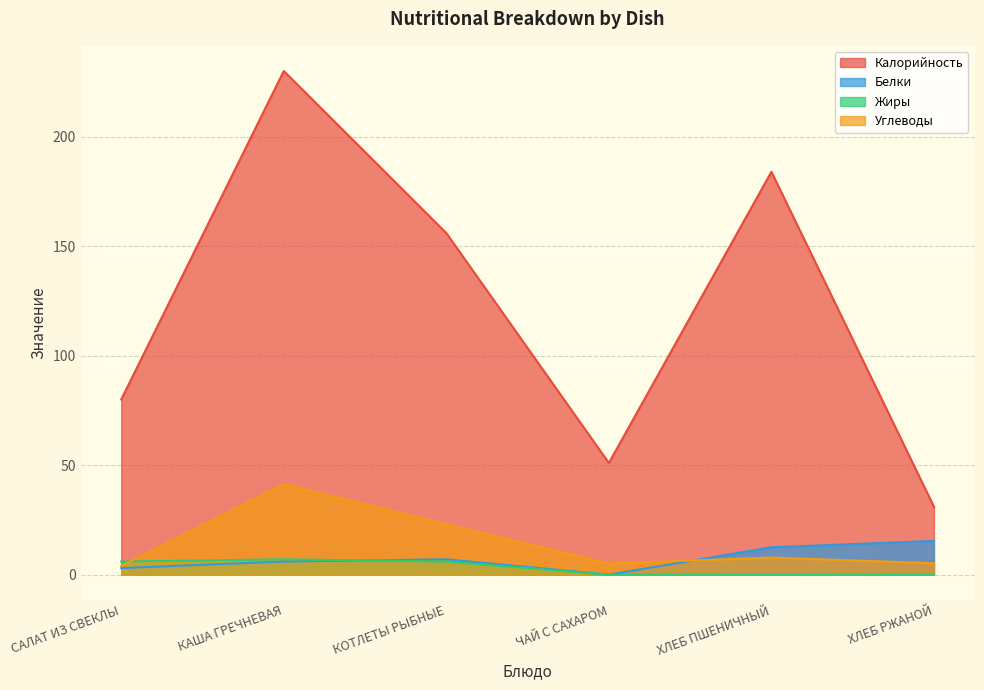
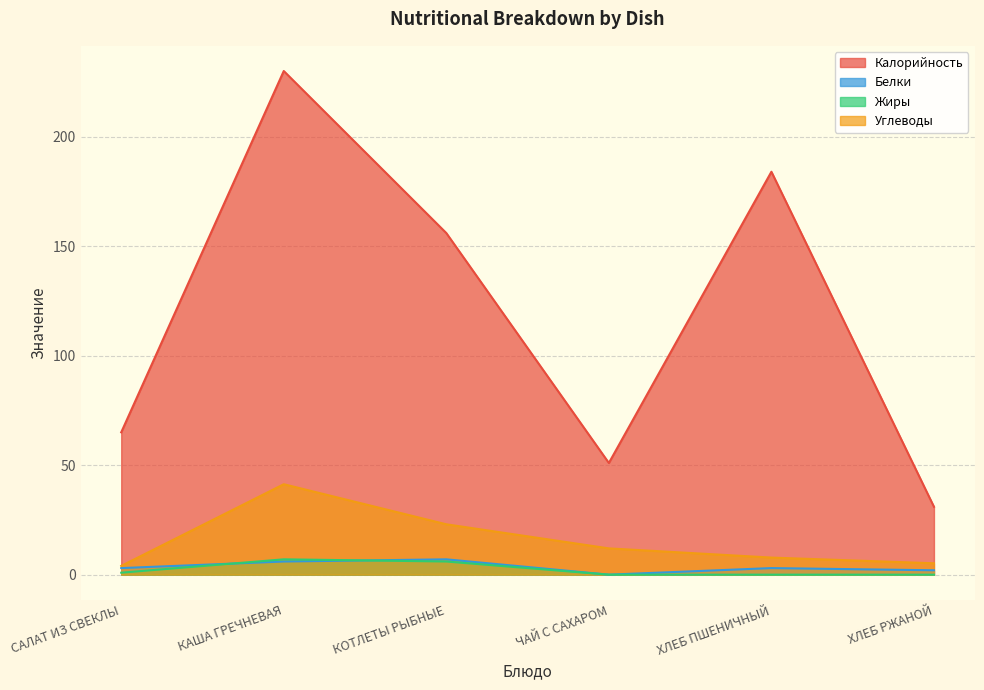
  {
    "Калорийность": {
-     "САЛАТ ИЗ СВЕКЛЫ": 80,
+     "САЛАТ ИЗ СВЕКЛЫ": 65,
      "КАША ГРЕЧНЕВАЯ": 230,
      "КОТЛЕТЫ РЫБНЫЕ": 156,
      "ЧАЙ С САХАРОМ": 51,
      "ХЛЕБ ПШЕНИЧНЫЙ": 184,
      "ХЛЕБ РЖАНОЙ": 31
    },
    "Белки": {
-     "ХЛЕБ ПШЕНИЧНЫЙ": 13,
-     "ХЛЕБ РЖАНОЙ": 15
+     "ХЛЕБ ПШЕНИЧНЫЙ": 3,
+     "ХЛЕБ РЖАНОЙ": 2
    },
    "Жиры": {
-     "САЛАТ ИЗ СВЕКЛЫ": 6,
+     "САЛАТ ИЗ СВЕКЛЫ": 1,
      "ХЛЕБ ПШЕНИЧНЫЙ": 0,
      "ХЛЕБ РЖАНОЙ": 0
    },
    "Углеводы": {
      "КАША ГРЕЧНЕВАЯ": 41,
      "КОТЛЕТЫ РЫБНЫЕ": 23,
-     "ЧАЙ С САХАРОМ": 5,
+     "ЧАЙ С САХАРОМ": 12,
      "ХЛЕБ ПШЕНИЧНЫЙ": 8,
      "ХЛЕБ РЖАНОЙ": 5
    }
  }
